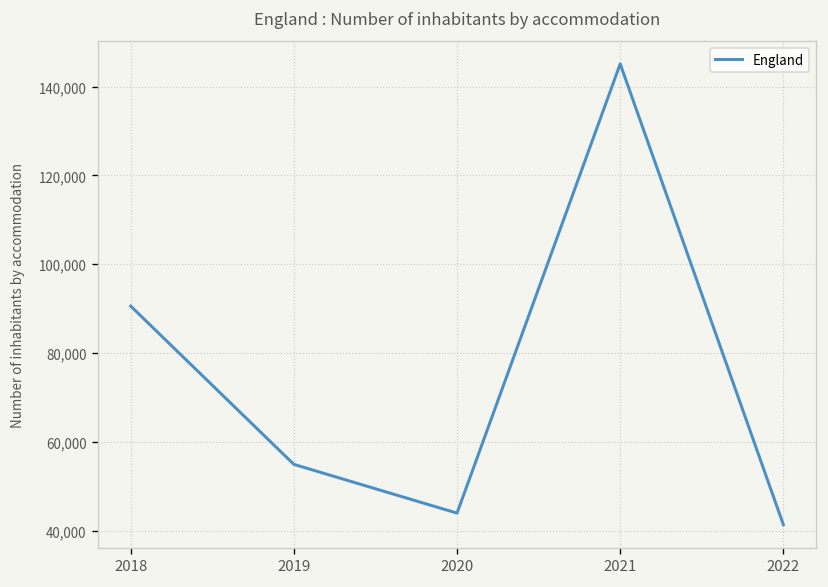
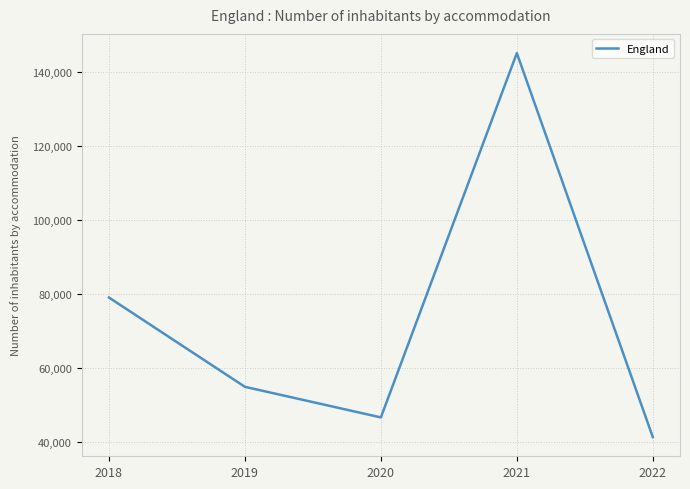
  {
-   "2018": "91,000",
+   "2018": "79,000",
    "2019": "55,000",
-   "2020": "44,000",
+   "2020": "47,000",
    "2021": "145,000",
    "2022": "41,000"
  }
